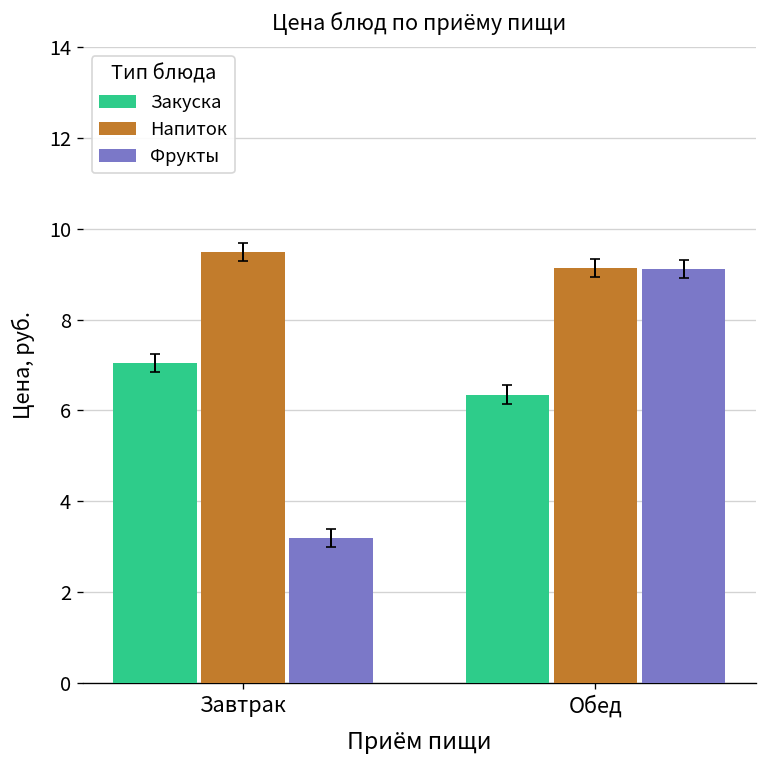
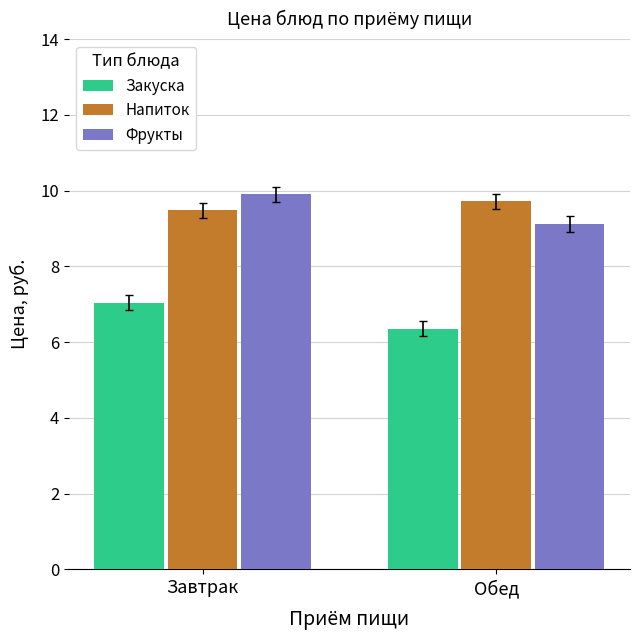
  {
    "Закуска": {
      "Завтрак": 7.0,
      "Обед": 6.4
    },
    "Напиток": {
      "Завтрак": 9.5,
-     "Обед": 9.1
+     "Обед": 9.7
    },
    "Фрукты": {
-     "Завтрак": 3.2,
+     "Завтрак": 9.9,
      "Обед": 9.1
    }
  }
